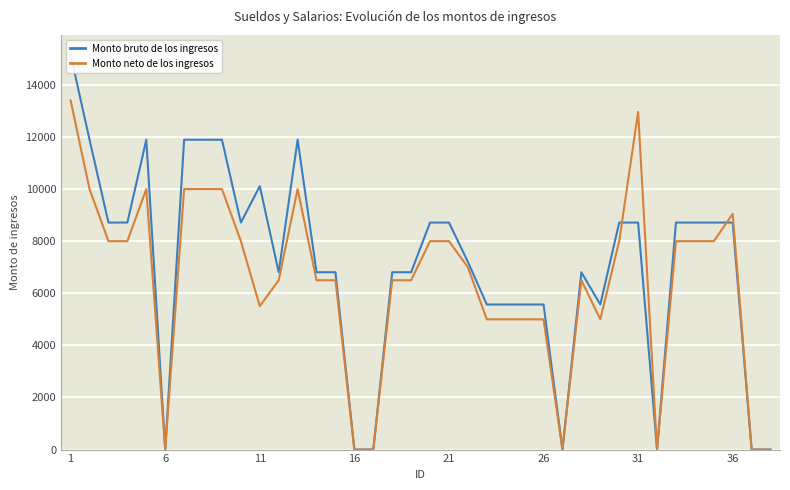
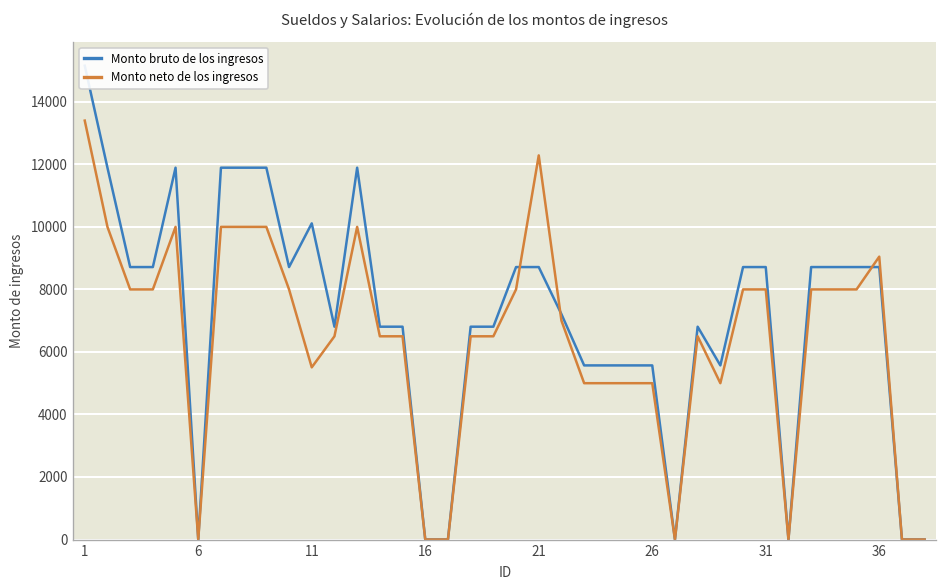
  {
    "Monto bruto de los ingresos": {
      "11": 10100,
      "21": 8700,
      "26": 5600,
      "31": 8700,
      "36": 8700
    },
    "Monto neto de los ingresos": {
      "1": 13400,
      "11": 5500,
-     "21": 8000,
+     "21": 12300,
      "26": 5000,
-     "31": 13000,
+     "31": 8000,
      "36": 9000
    }
  }
